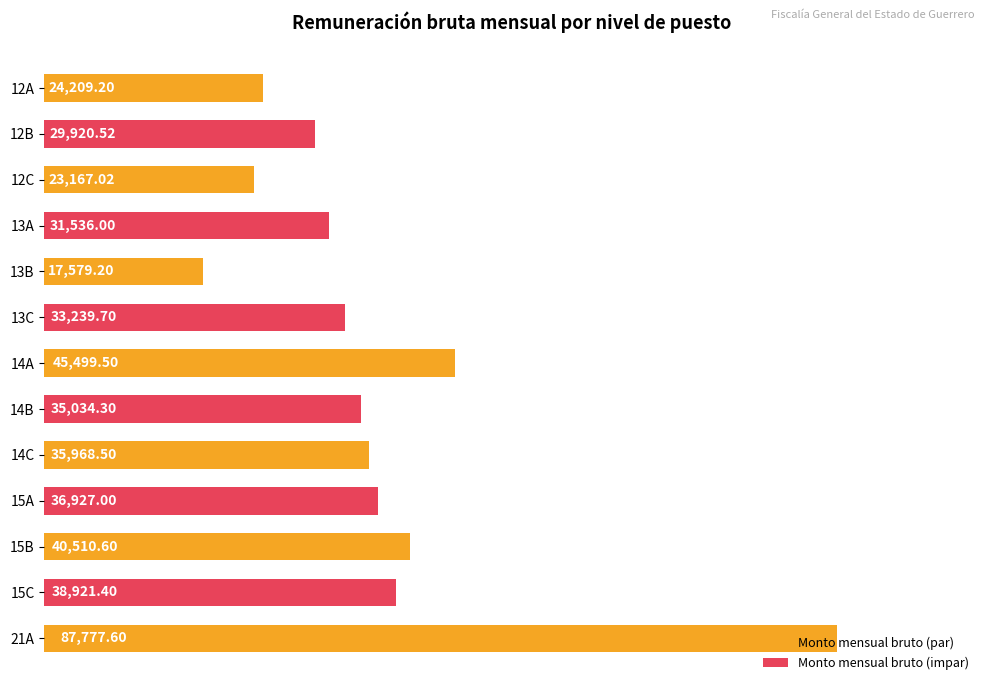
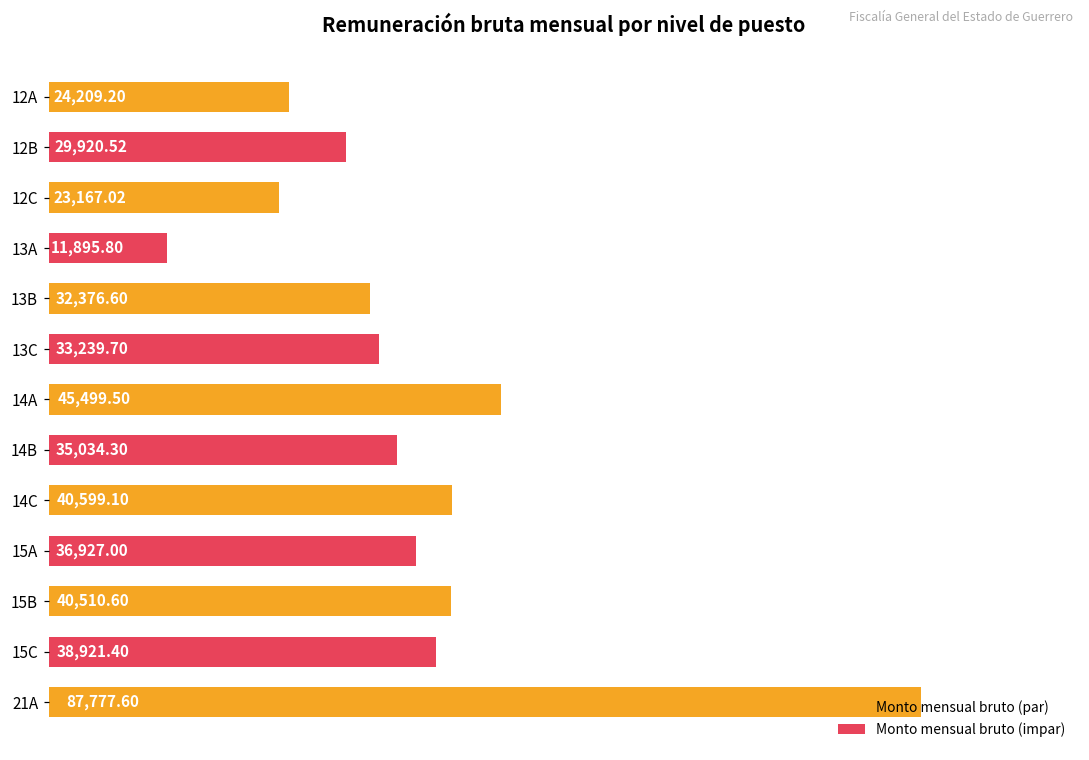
  {
    "12A": "24,209.20",
    "12B": "29,920.52",
    "12C": "23,167.02",
-   "13A": "31,536.00",
-   "13B": "17,579.20",
+   "13A": "11,895.80",
+   "13B": "32,376.60",
    "13C": "33,239.70",
    "14A": "45,499.50",
    "14B": "35,034.30",
-   "14C": "35,968.50",
+   "14C": "40,599.10",
    "15A": "36,927.00",
    "15B": "40,510.60",
    "15C": "38,921.40",
    "21A": "87,777.60"
  }
